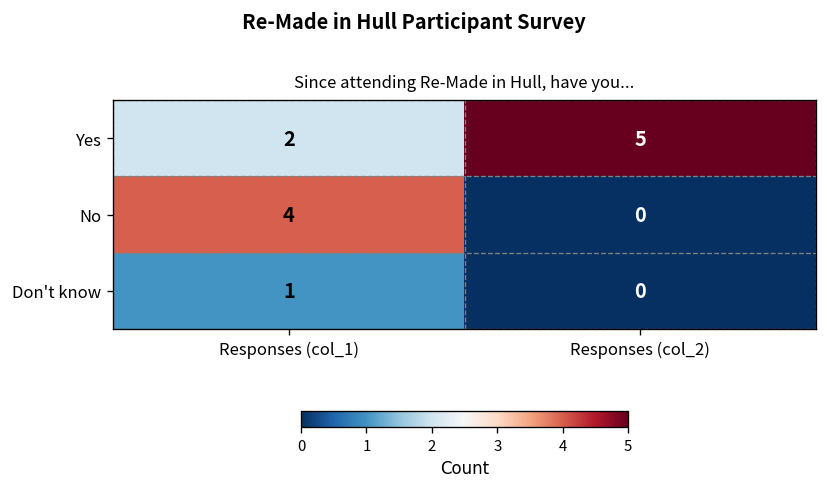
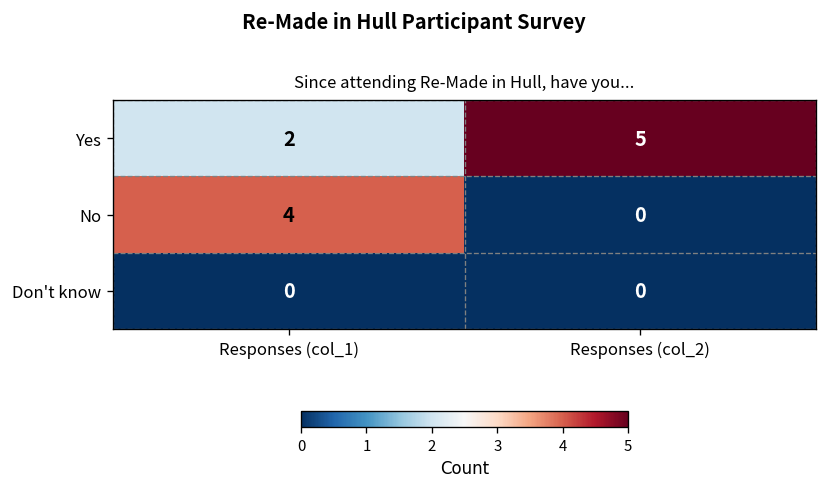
  {
    "Yes": {
      "Responses (col_1)": 2,
      "Responses (col_2)": 5
    },
    "No": {
      "Responses (col_1)": 4,
      "Responses (col_2)": 0
    },
    "Don't know": {
-     "Responses (col_1)": 1,
+     "Responses (col_1)": 0,
      "Responses (col_2)": 0
    }
  }
